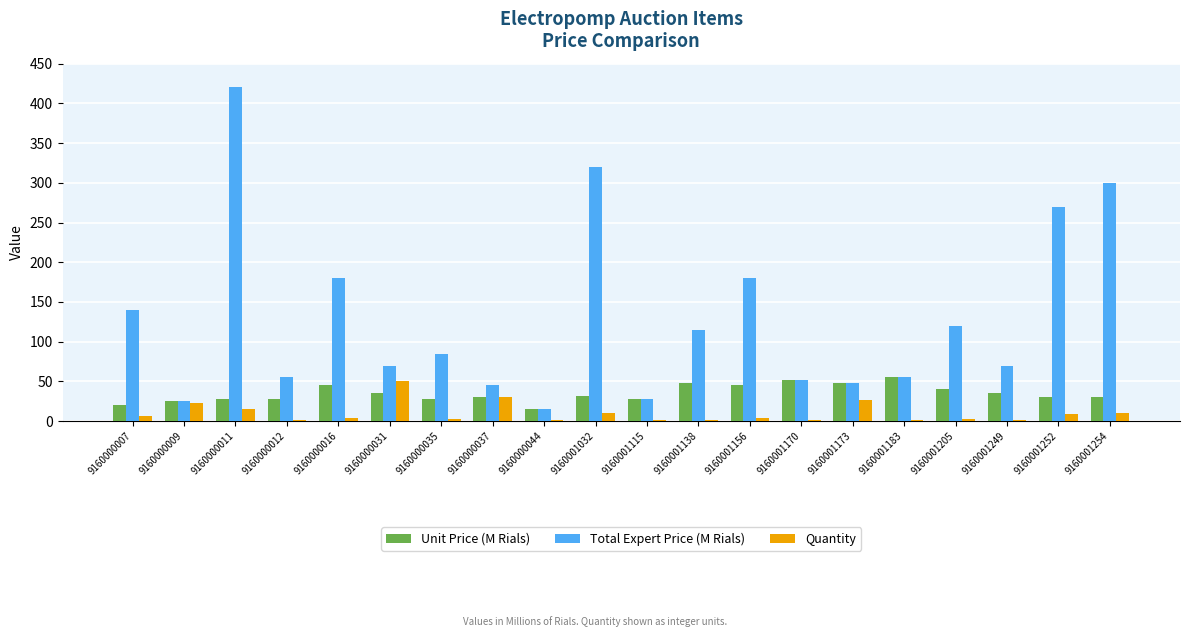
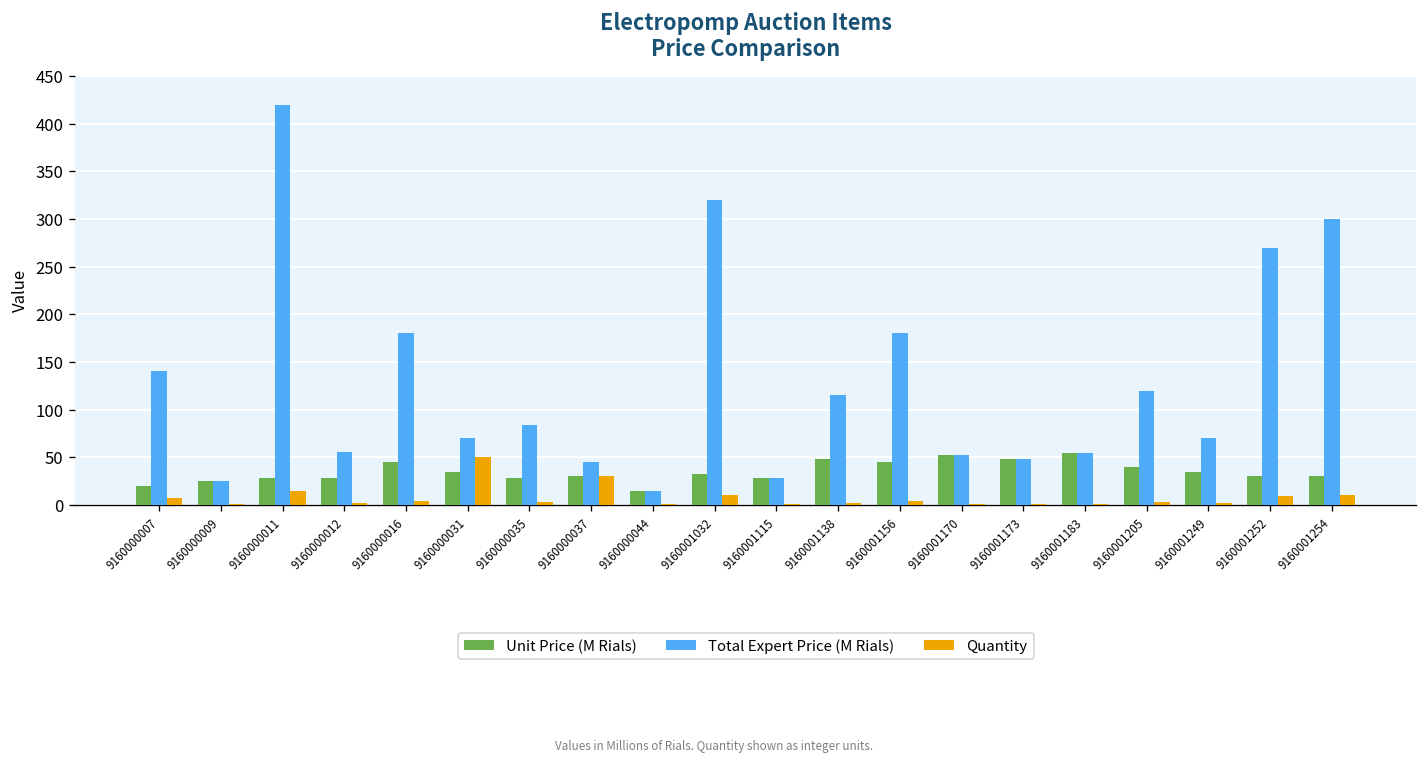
  {
    "Unit Price (M Rials)": {
      "9160000007": 20,
      "9160000009": 30,
      "9160000011": 30,
      "9160000012": 30,
      "9160000016": 50,
      "9160000031": 40,
      "9160000035": 30,
      "9160000037": 30,
      "9160000044": 20,
      "9160001032": 30,
      "9160001115": 30,
      "9160001138": 50,
      "9160001156": 50,
      "9160001170": 50,
      "9160001173": 50,
      "9160001183": 60,
      "9160001205": 40,
      "9160001249": 40,
      "9160001252": 30,
      "9160001254": 30
    },
    "Total Expert Price (M Rials)": {
      "9160000007": 140,
      "9160000009": 30,
      "9160000011": 420,
      "9160000012": 60,
      "9160000016": 180,
      "9160000031": 70,
      "9160000035": 80,
      "9160000037": 50,
      "9160000044": 20,
      "9160001032": 320,
      "9160001115": 30,
      "9160001138": 120,
      "9160001156": 180,
      "9160001170": 50,
      "9160001173": 50,
      "9160001183": 60,
      "9160001205": 120,
      "9160001249": 70,
      "9160001252": 270,
      "9160001254": 300
    },
    "Quantity": {
      "9160000007": 10,
-     "9160000009": 20,
+     "9160000009": 0,
      "9160000011": 20,
      "9160000016": 0,
      "9160000031": 50,
      "9160000037": 30,
      "9160001032": 10,
      "9160001156": 0,
-     "9160001173": 30,
+     "9160001173": 0,
      "9160001252": 10,
      "9160001254": 10
    }
  }
